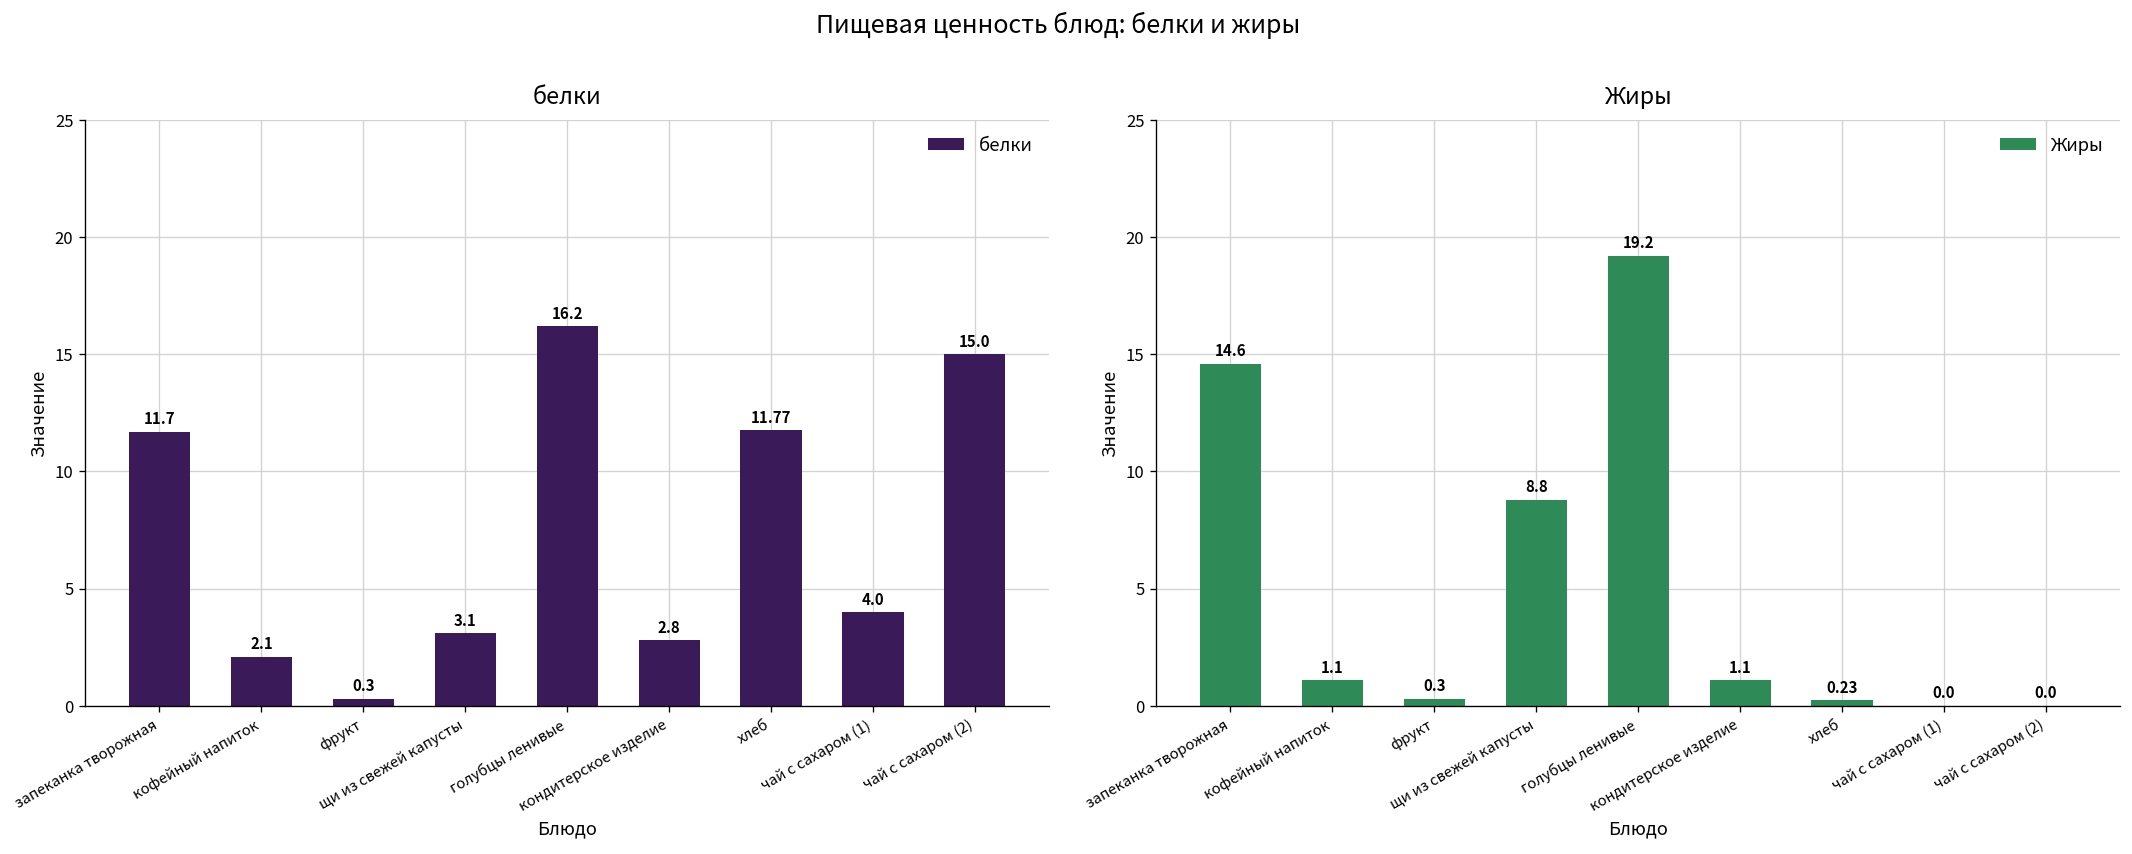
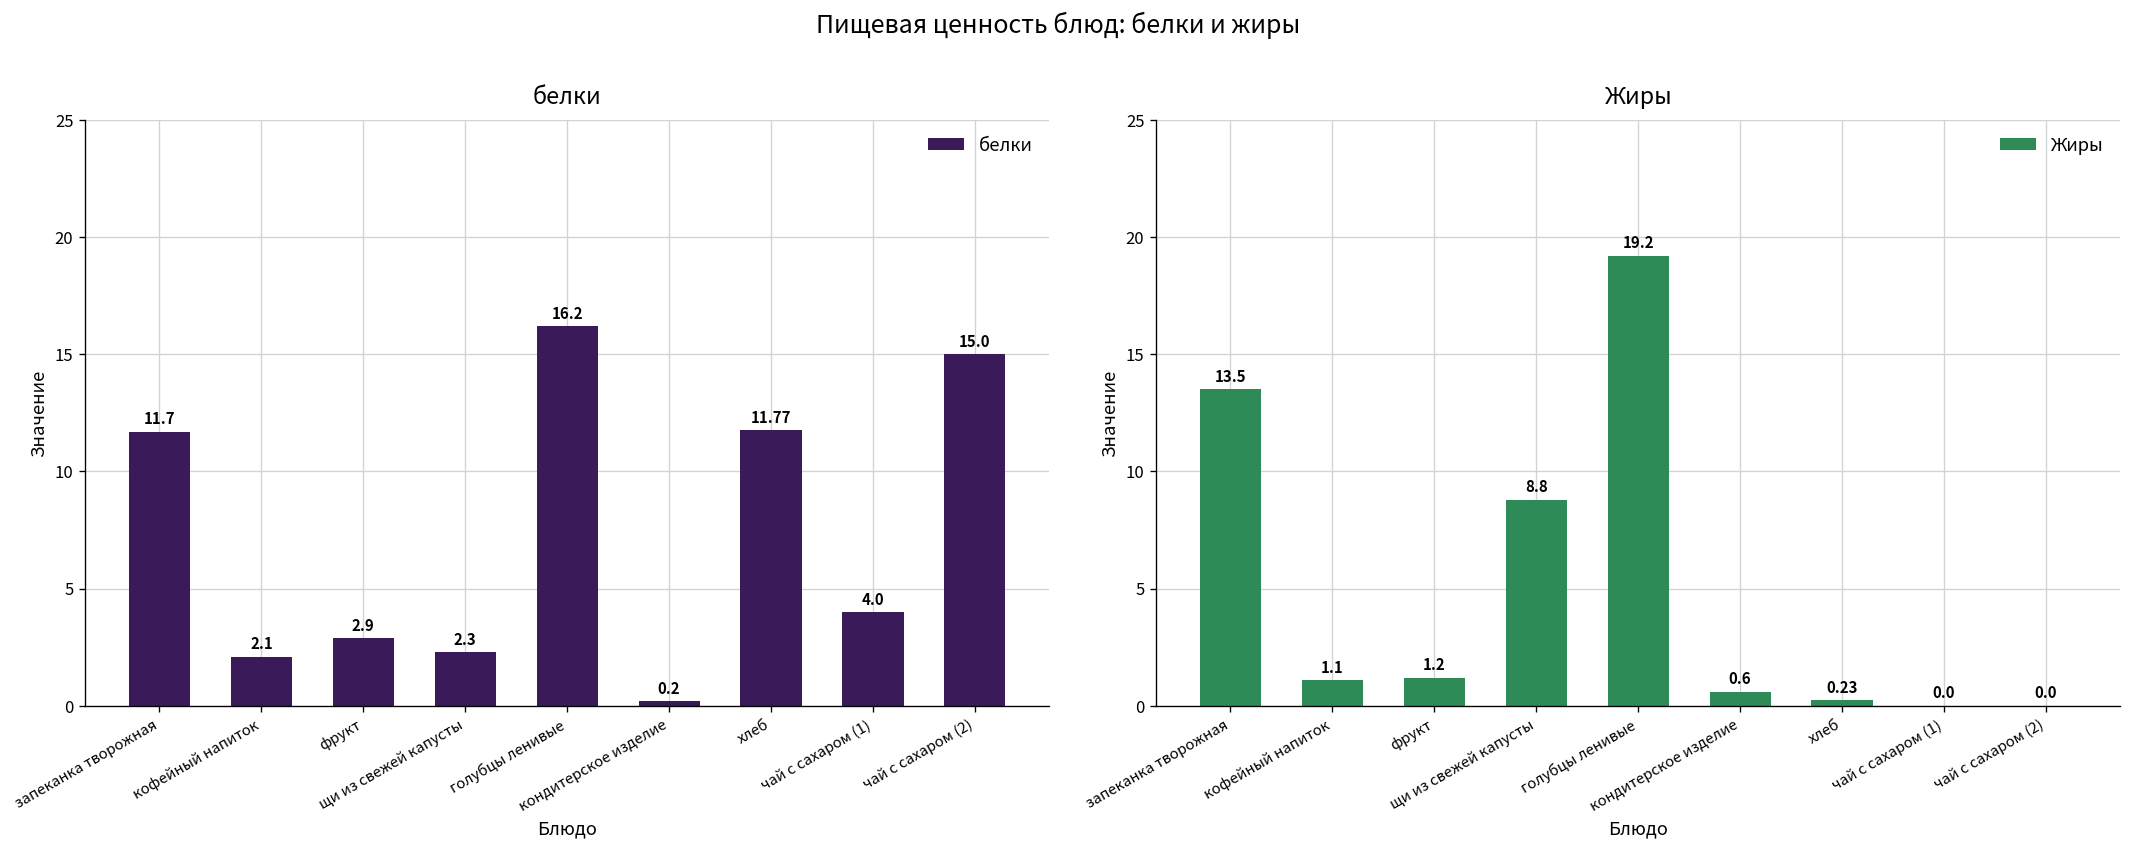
  {
    "белки": {
      "запеканка творожная": 11.7,
      "кофейный напиток": 2.1,
-     "фрукт": 0.3,
-     "щи из свежей капусты": 3.1,
+     "фрукт": 2.9,
+     "щи из свежей капусты": 2.3,
      "голубцы ленивые": 16.2,
-     "кондитерское изделие": 2.8,
+     "кондитерское изделие": 0.2,
      "хлеб": 11.77,
      "чай с сахаром (1)": 4.0,
      "чай с сахаром (2)": 15.0
    },
    "Жиры": {
-     "запеканка творожная": 14.6,
+     "запеканка творожная": 13.5,
      "кофейный напиток": 1.1,
-     "фрукт": 0.3,
+     "фрукт": 1.2,
      "щи из свежей капусты": 8.8,
      "голубцы ленивые": 19.2,
-     "кондитерское изделие": 1.1,
+     "кондитерское изделие": 0.6,
      "хлеб": 0.23,
      "чай с сахаром (1)": 0.0,
      "чай с сахаром (2)": 0.0
    }
  }
